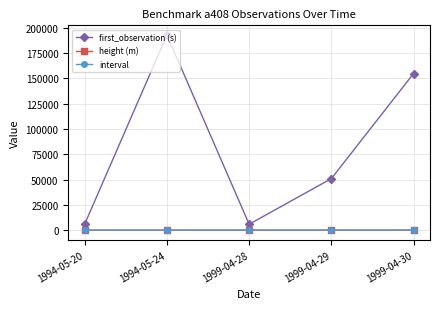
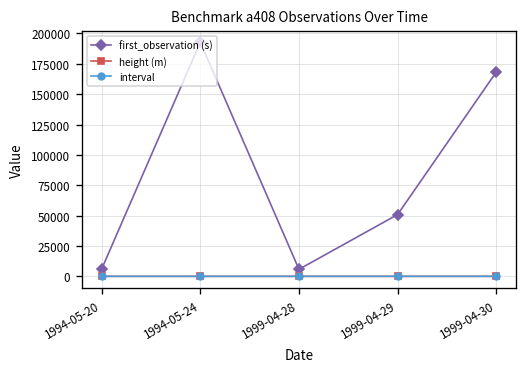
  {
    "first_observation (s)": {
      "1994-05-20": 6000,
      "1999-04-28": 6000,
      "1999-04-29": 51000,
-     "1999-04-30": 155000
+     "1999-04-30": 168000
    },
    "interval": {
      "1994-05-20": 0,
      "1994-05-24": 0,
      "1999-04-28": 0,
      "1999-04-29": 0,
      "1999-04-30": 0
    }
  }
